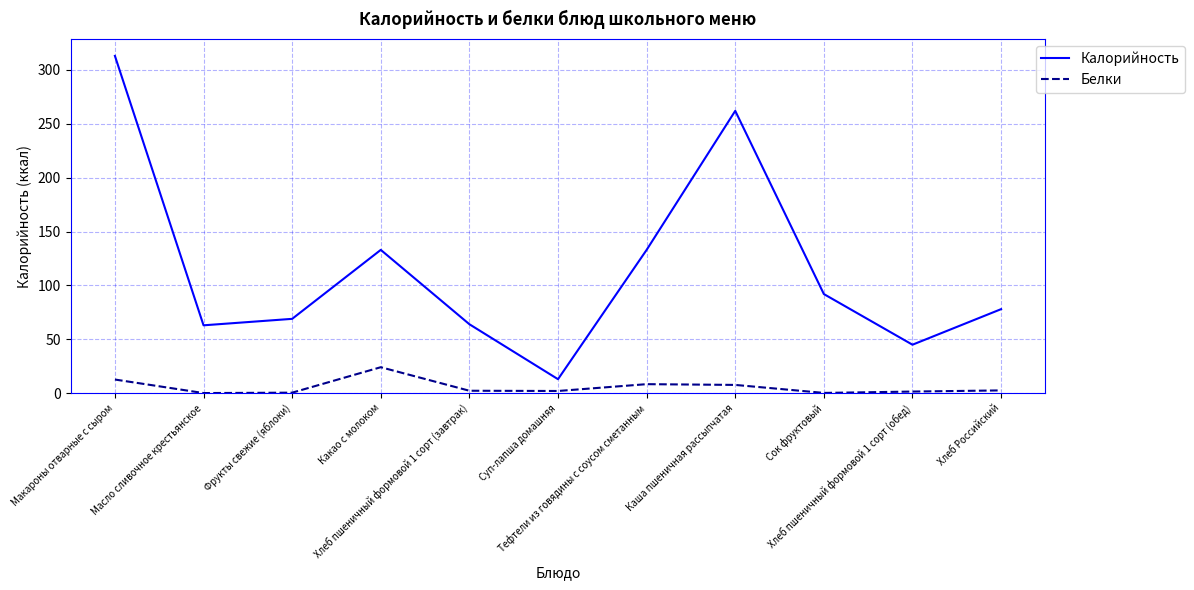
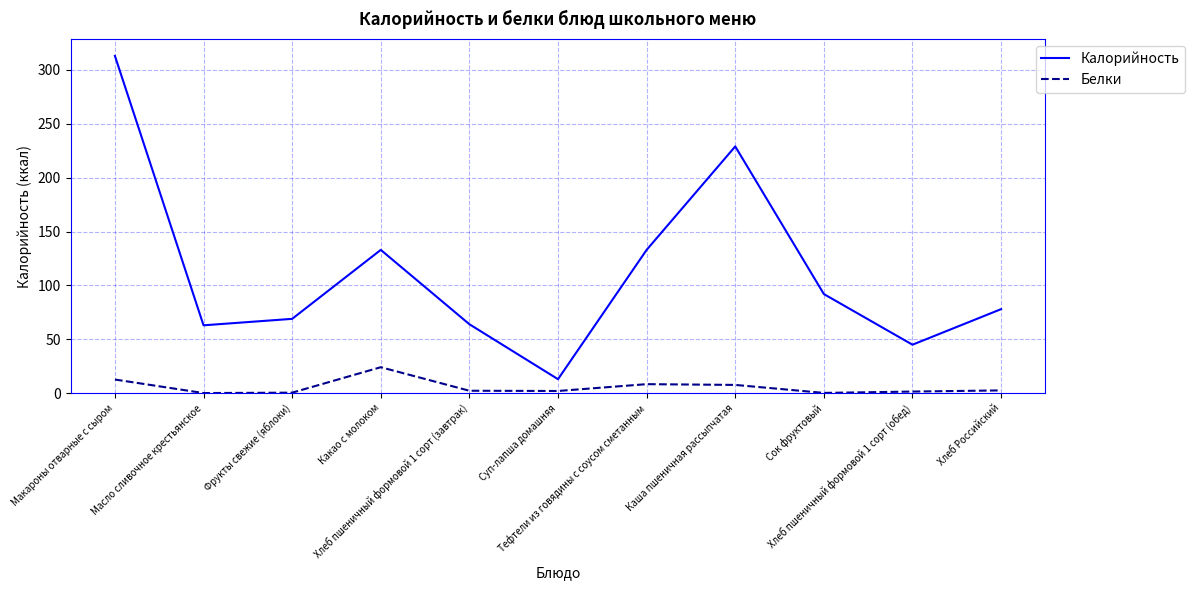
  {
    "Калорийность": {
      "Макароны отварные с сыром": 313,
      "Масло сливочное крестьянское": 63,
      "Фрукты свежие (яблоки)": 69,
      "Какао с молоком": 133,
      "Хлеб пшеничный формовой 1 сорт (завтрак)": 64,
      "Суп-лапша домашняя": 13,
      "Тефтели из говядины с соусом сметанным": 133,
-     "Каша пшеничная рассыпчатая": 262,
+     "Каша пшеничная рассыпчатая": 229,
      "Сок фруктовый": 92,
      "Хлеб пшеничный формовой 1 сорт (обед)": 45,
      "Хлеб Российский": 78
    },
    "Белки": {
      "Макароны отварные с сыром": 13,
      "Масло сливочное крестьянское": 0,
      "Фрукты свежие (яблоки)": 1,
      "Какао с молоком": 24,
      "Хлеб пшеничный формовой 1 сорт (завтрак)": 2,
      "Суп-лапша домашняя": 2,
      "Тефтели из говядины с соусом сметанным": 8,
      "Каша пшеничная рассыпчатая": 8,
      "Сок фруктовый": 0,
      "Хлеб пшеничный формовой 1 сорт (обед)": 2,
      "Хлеб Российский": 3
    }
  }
